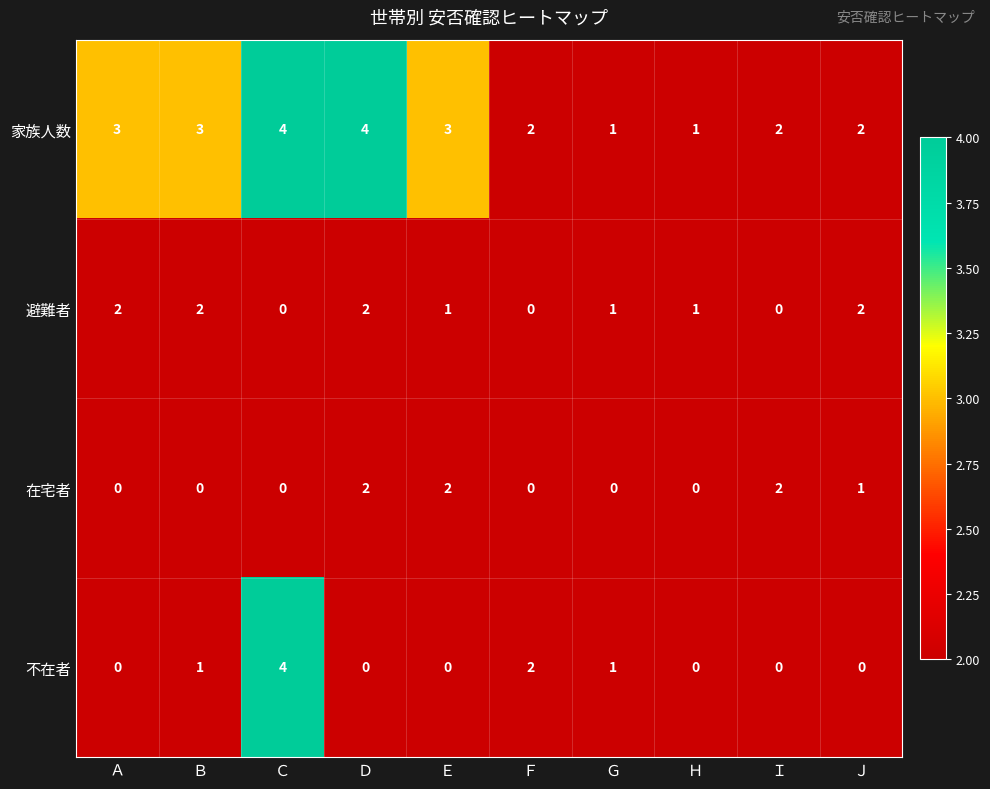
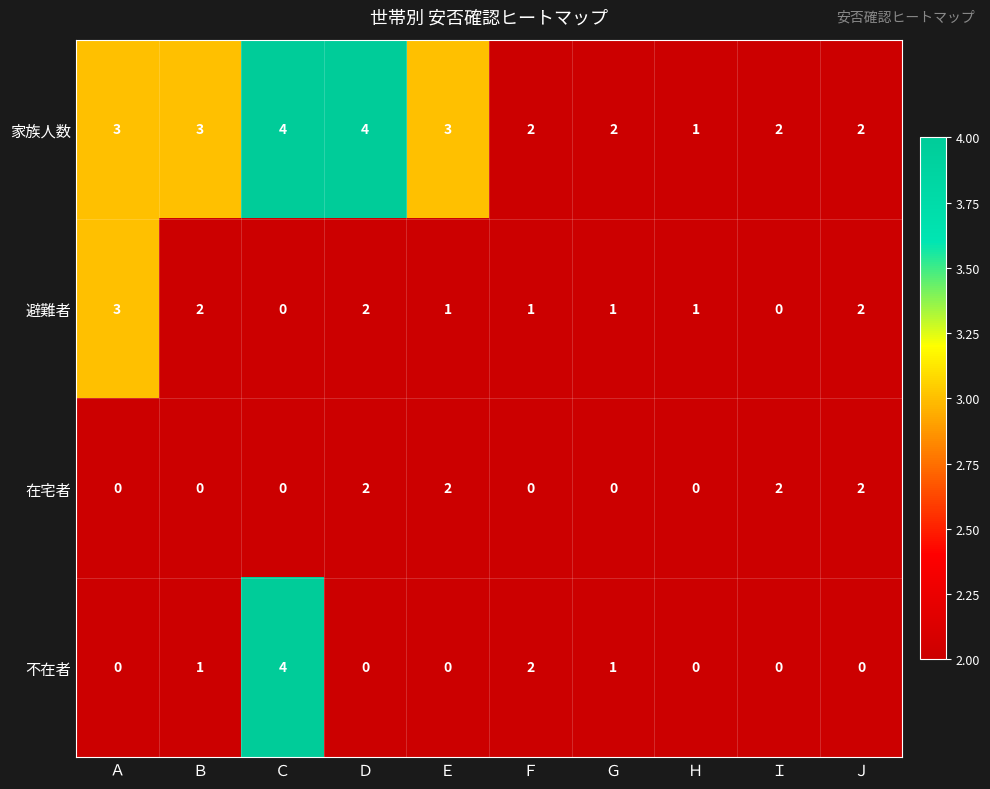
  {
    "家族人数": {
      "Ａ": 3,
      "Ｂ": 3,
      "Ｃ": 4,
      "Ｄ": 4,
      "Ｅ": 3,
      "Ｆ": 2,
-     "Ｇ": 1,
+     "Ｇ": 2,
      "Ｈ": 1,
      "Ｉ": 2,
      "Ｊ": 2
    },
    "避難者": {
-     "Ａ": 2,
+     "Ａ": 3,
      "Ｂ": 2,
      "Ｃ": 0,
      "Ｄ": 2,
      "Ｅ": 1,
-     "Ｆ": 0,
+     "Ｆ": 1,
      "Ｇ": 1,
      "Ｈ": 1,
      "Ｉ": 0,
      "Ｊ": 2
    },
    "在宅者": {
      "Ａ": 0,
      "Ｂ": 0,
      "Ｃ": 0,
      "Ｄ": 2,
      "Ｅ": 2,
      "Ｆ": 0,
      "Ｇ": 0,
      "Ｈ": 0,
      "Ｉ": 2,
-     "Ｊ": 1
+     "Ｊ": 2
    },
    "不在者": {
      "Ａ": 0,
      "Ｂ": 1,
      "Ｃ": 4,
      "Ｄ": 0,
      "Ｅ": 0,
      "Ｆ": 2,
      "Ｇ": 1,
      "Ｈ": 0,
      "Ｉ": 0,
      "Ｊ": 0
    }
  }
